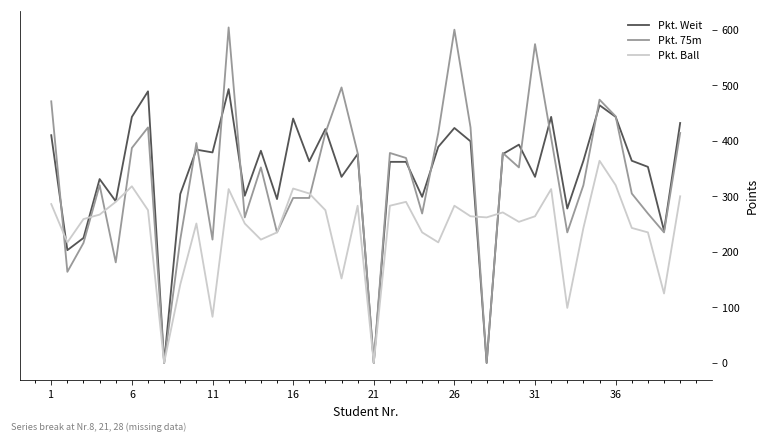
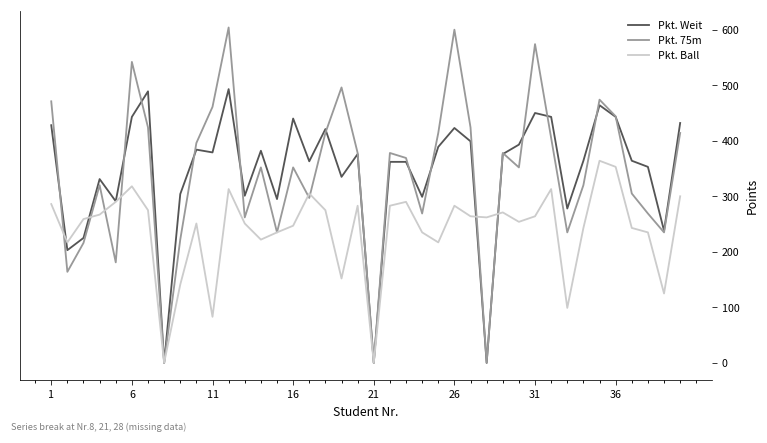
  {
    "Pkt. Weit": {
-     "1": 410,
+     "1": 430,
      "6": 440,
      "11": 380,
      "16": 440,
      "26": 420,
-     "31": 340
+     "31": 450
    },
    "Pkt. 75m": {
      "1": 470,
-     "6": 390,
-     "11": 220,
-     "16": 300,
+     "6": 540,
+     "11": 460,
+     "16": 350,
      "26": 600,
      "31": 570
    },
    "Pkt. Ball": {
      "1": 290,
      "6": 320,
      "11": 80,
-     "16": 310,
+     "16": 250,
      "26": 280,
      "31": 260,
-     "36": 320
+     "36": 350
    }
  }
